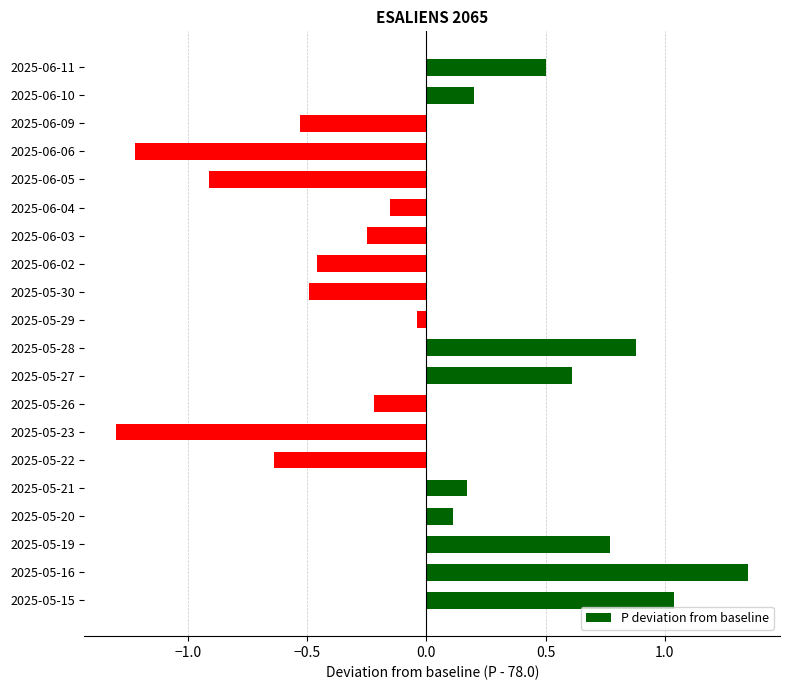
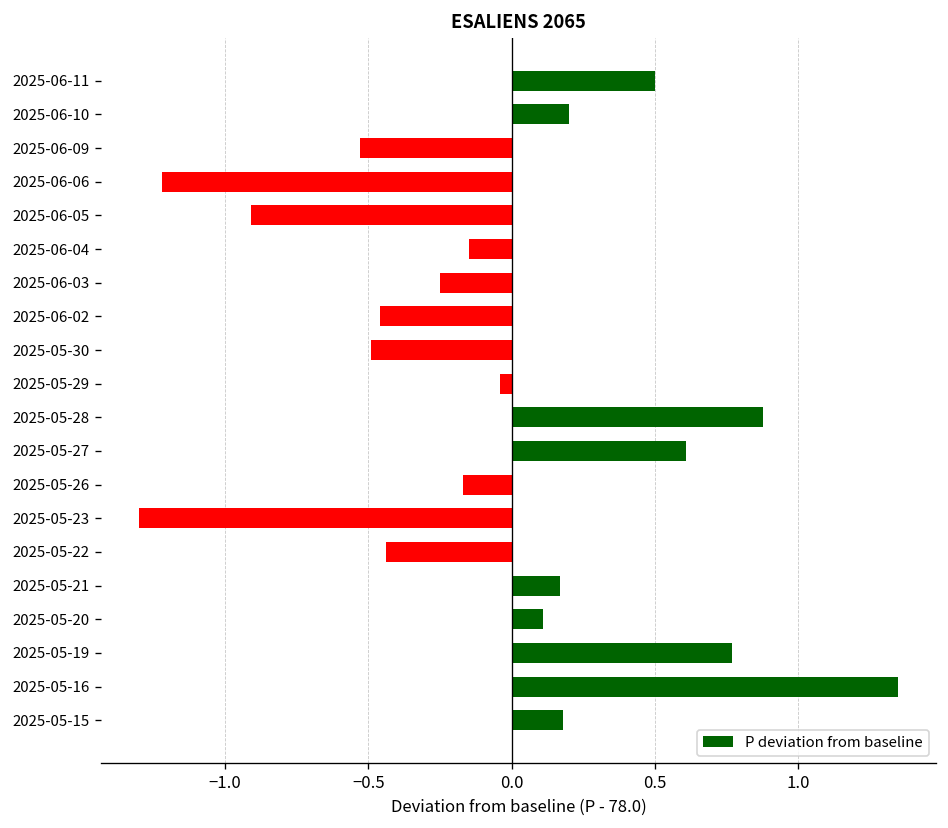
  {
    "2025-06-11": 0.50,
    "2025-06-10": 0.20,
    "2025-06-09": -0.53,
    "2025-06-06": -1.22,
    "2025-06-05": -0.91,
    "2025-06-04": -0.15,
    "2025-06-03": -0.25,
    "2025-06-02": -0.46,
    "2025-05-30": -0.49,
    "2025-05-29": -0.04,
    "2025-05-28": 0.88,
    "2025-05-27": 0.61,
-   "2025-05-26": -0.22,
+   "2025-05-26": -0.17,
    "2025-05-23": -1.30,
-   "2025-05-22": -0.64,
+   "2025-05-22": -0.44,
    "2025-05-21": 0.17,
    "2025-05-20": 0.11,
    "2025-05-19": 0.77,
    "2025-05-16": 1.35,
-   "2025-05-15": 1.04
+   "2025-05-15": 0.18
  }
